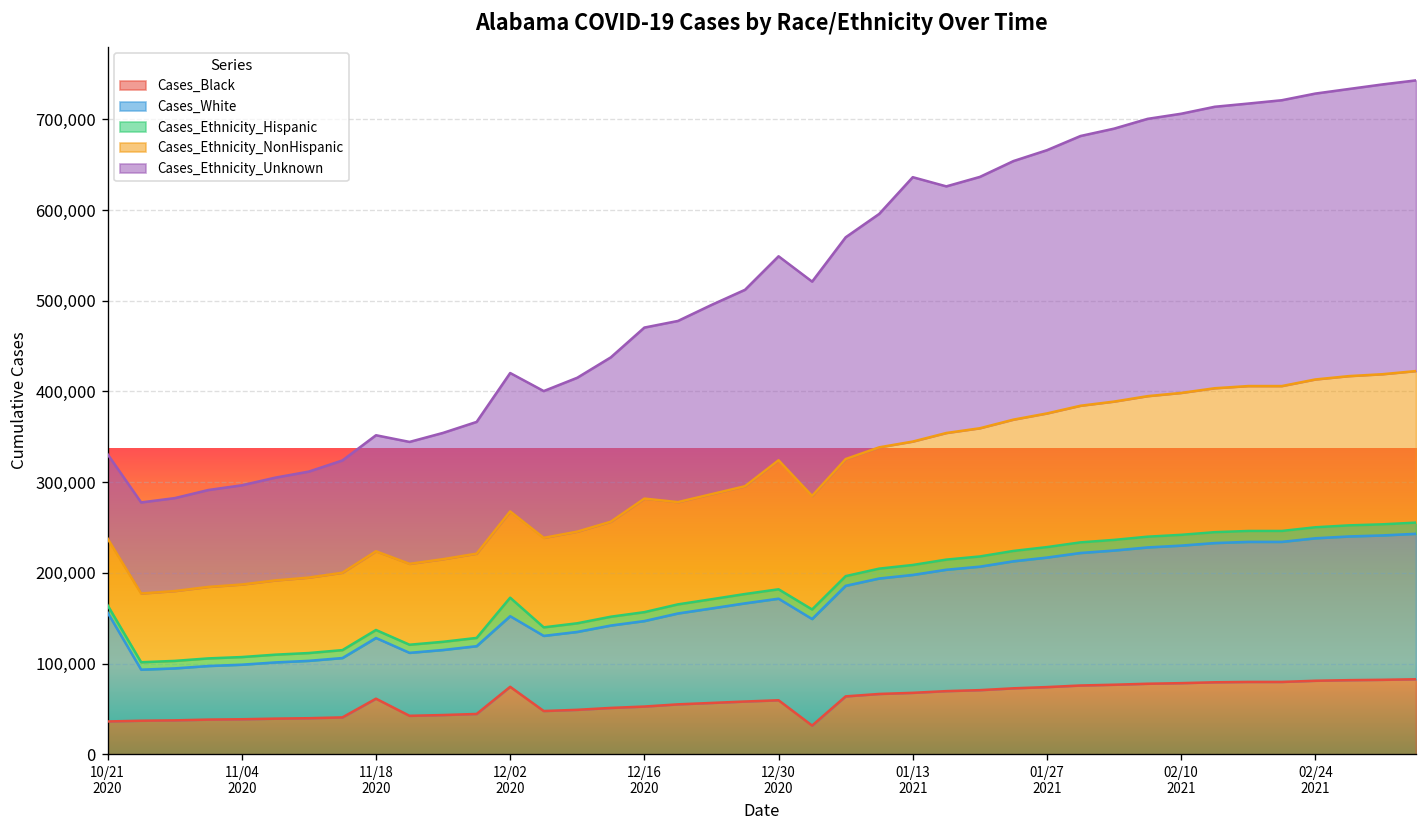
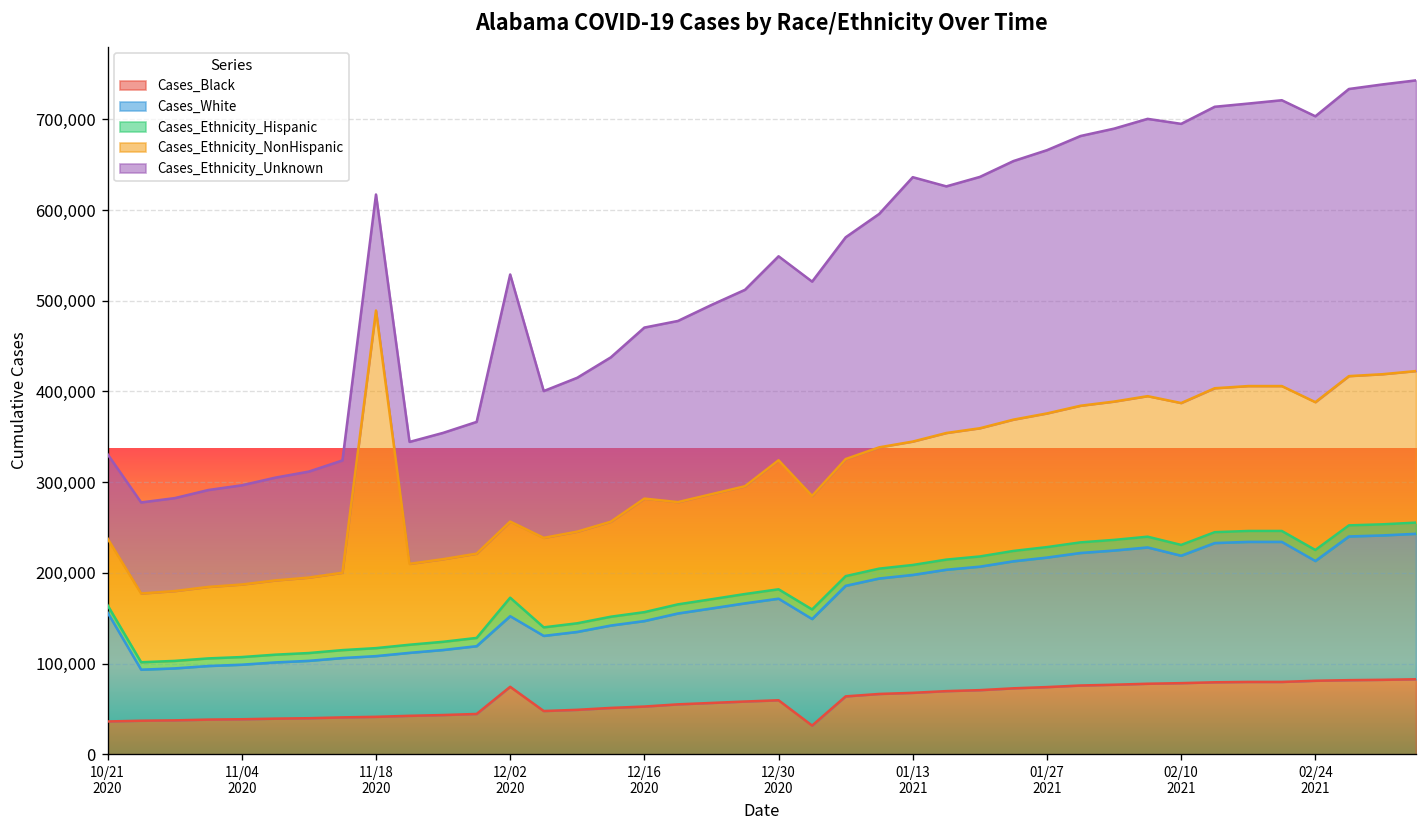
  {
    "Cases_Black": {
      "10/21 2020": "40,000",
      "11/04 2020": "40,000",
-     "11/18 2020": "60,000",
+     "11/18 2020": "40,000",
      "12/02 2020": "70,000",
      "12/16 2020": "50,000",
      "12/30 2020": "60,000",
      "01/13 2021": "70,000",
      "01/27 2021": "70,000",
      "02/10 2021": "80,000",
      "02/24 2021": "80,000"
    },
    "Cases_White": {
      "10/21 2020": "120,000",
      "11/04 2020": "60,000",
      "11/18 2020": "70,000",
      "12/02 2020": "80,000",
      "12/16 2020": "90,000",
      "12/30 2020": "110,000",
      "01/13 2021": "130,000",
      "01/27 2021": "140,000",
-     "02/10 2021": "150,000",
-     "02/24 2021": "160,000"
+     "02/10 2021": "140,000",
+     "02/24 2021": "130,000"
    },
    "Cases_Ethnicity_Hispanic": {
      "10/21 2020": "10,000",
      "11/04 2020": "10,000",
      "11/18 2020": "10,000",
      "12/02 2020": "20,000",
      "12/16 2020": "10,000",
      "12/30 2020": "10,000",
      "01/13 2021": "10,000",
      "01/27 2021": "10,000",
      "02/10 2021": "10,000",
      "02/24 2021": "10,000"
    },
    "Cases_Ethnicity_NonHispanic": {
      "10/21 2020": "70,000",
      "11/04 2020": "80,000",
-     "11/18 2020": "90,000",
-     "12/02 2020": "100,000",
+     "11/18 2020": "370,000",
+     "12/02 2020": "80,000",
      "12/16 2020": "130,000",
      "12/30 2020": "140,000",
      "01/13 2021": "140,000",
      "01/27 2021": "150,000",
      "02/10 2021": "160,000",
      "02/24 2021": "160,000"
    },
    "Cases_Ethnicity_Unknown": {
      "10/21 2020": "90,000",
      "11/04 2020": "110,000",
      "11/18 2020": "130,000",
-     "12/02 2020": "150,000",
+     "12/02 2020": "270,000",
      "12/16 2020": "190,000",
      "12/30 2020": "220,000",
      "01/13 2021": "290,000",
      "01/27 2021": "290,000",
      "02/10 2021": "310,000",
      "02/24 2021": "320,000"
    }
  }
